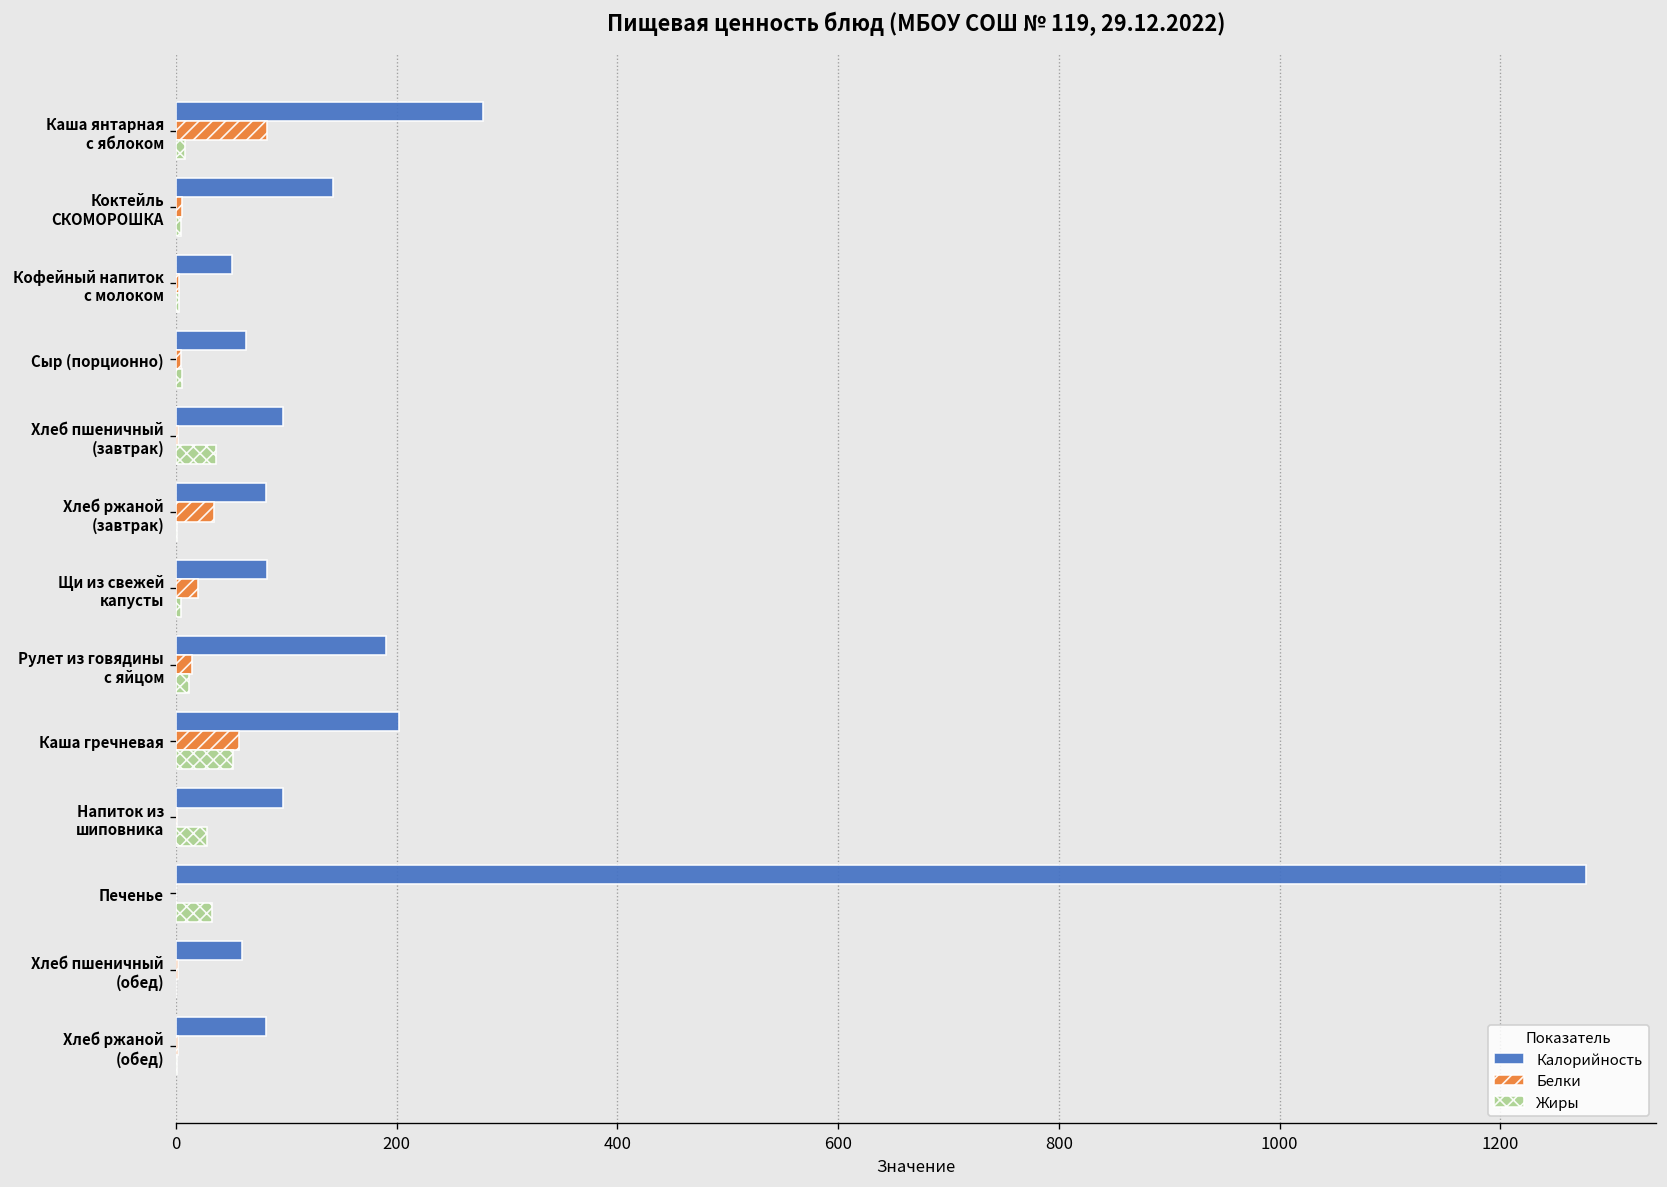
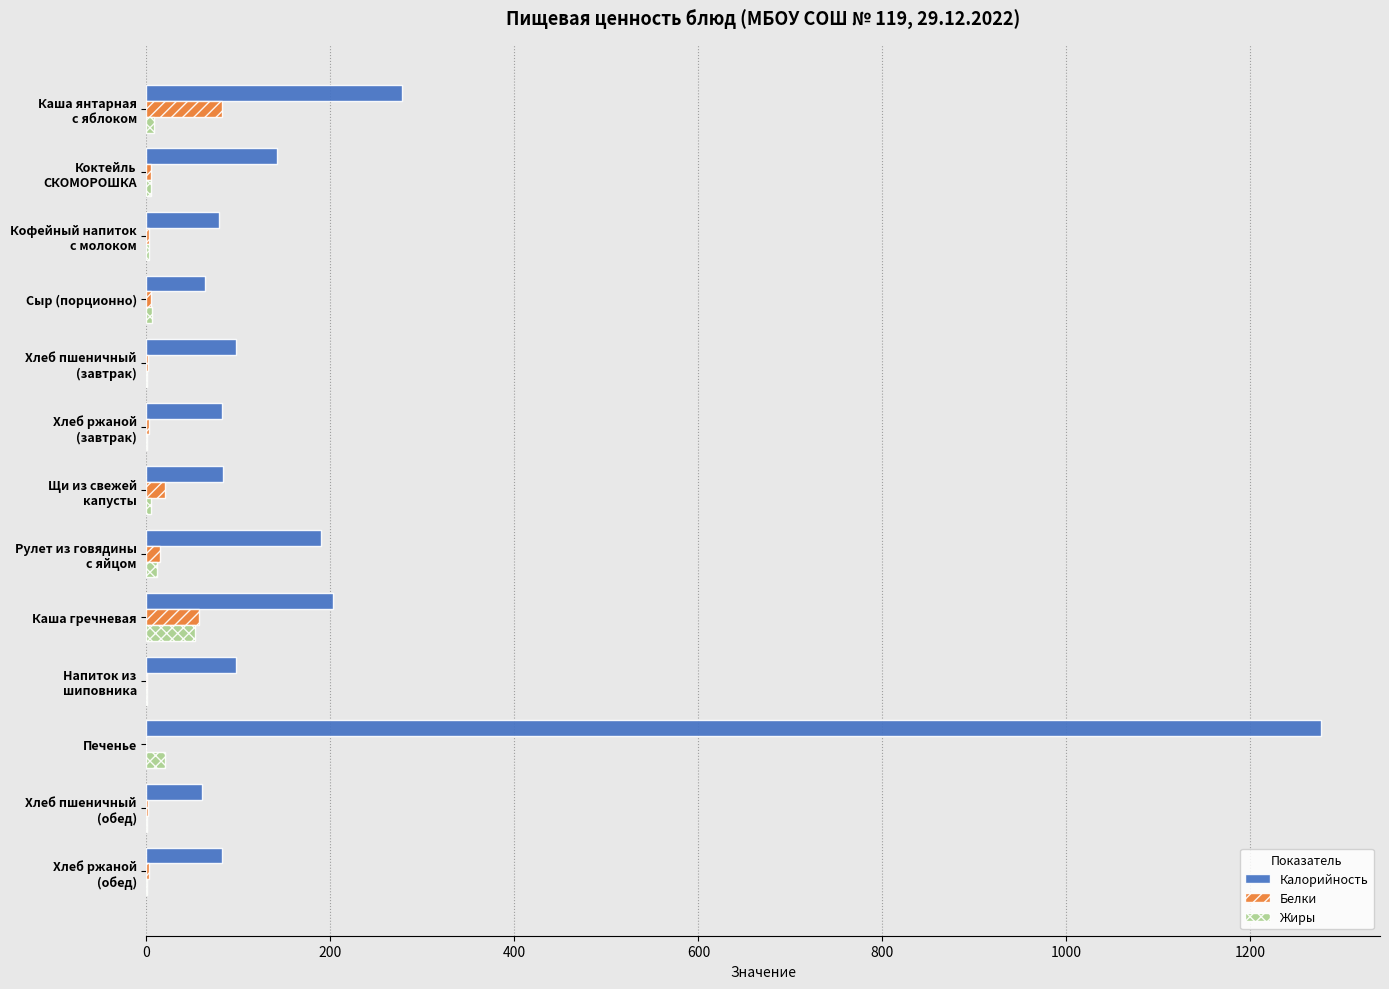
  {
    "Калорийность": {
      "Каша янтарная с яблоком": 280,
      "Коктейль СКОМОРОШКА": 140,
-     "Кофейный напиток с молоком": 50,
+     "Кофейный напиток с молоком": 80,
      "Сыр (порционно)": 60,
      "Хлеб пшеничный (завтрак)": 100,
      "Хлеб ржаной (завтрак)": 80,
      "Щи из свежей капусты": 80,
      "Рулет из говядины с яйцом": 190,
      "Каша гречневая": 200,
      "Напиток из шиповника": 100,
      "Печенье": 1280,
      "Хлеб пшеничный (обед)": 60,
      "Хлеб ржаной (обед)": 80
    },
    "Белки": {
      "Каша янтарная с яблоком": 80,
      "Коктейль СКОМОРОШКА": 10,
      "Кофейный напиток с молоком": 0,
      "Сыр (порционно)": 0,
-     "Хлеб ржаной (завтрак)": 30,
+     "Хлеб ржаной (завтрак)": 0,
      "Щи из свежей капусты": 20,
      "Рулет из говядины с яйцом": 20,
      "Каша гречневая": 60,
      "Печенье": 0
    },
    "Жиры": {
      "Каша янтарная с яблоком": 10,
      "Коктейль СКОМОРОШКА": 10,
      "Сыр (порционно)": 10,
-     "Хлеб пшеничный (завтрак)": 40,
+     "Хлеб пшеничный (завтрак)": 0,
      "Щи из свежей капусты": 0,
      "Рулет из говядины с яйцом": 10,
      "Каша гречневая": 50,
-     "Напиток из шиповника": 30,
-     "Печенье": 30
+     "Напиток из шиповника": 0,
+     "Печенье": 20
    }
  }
